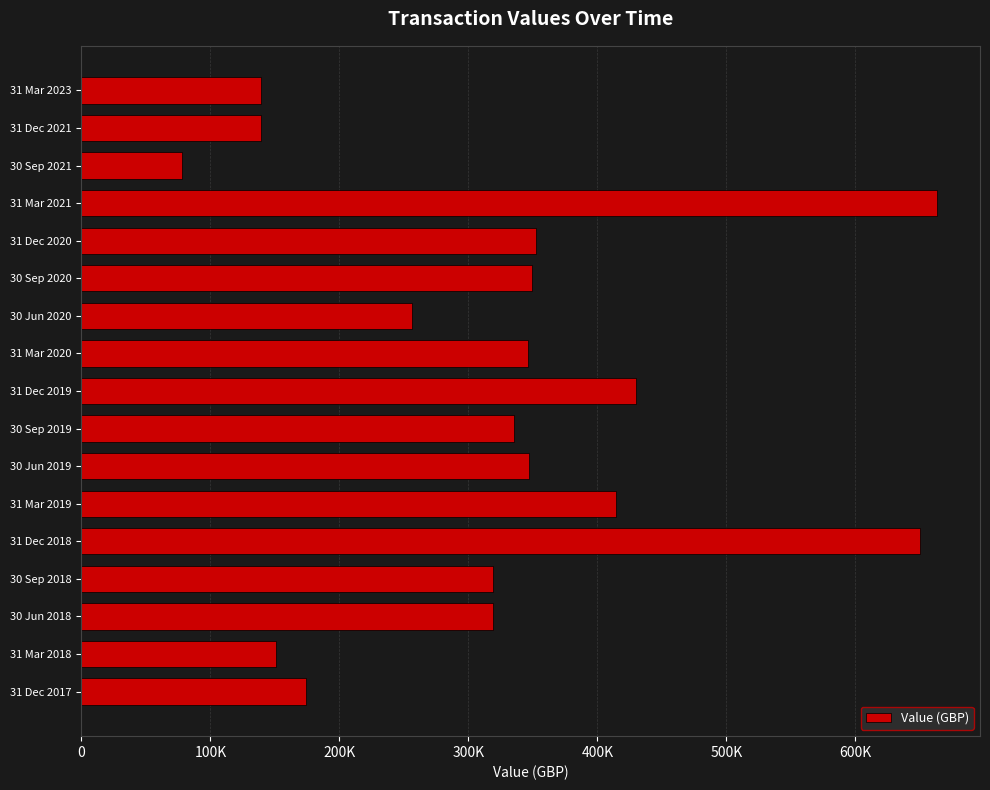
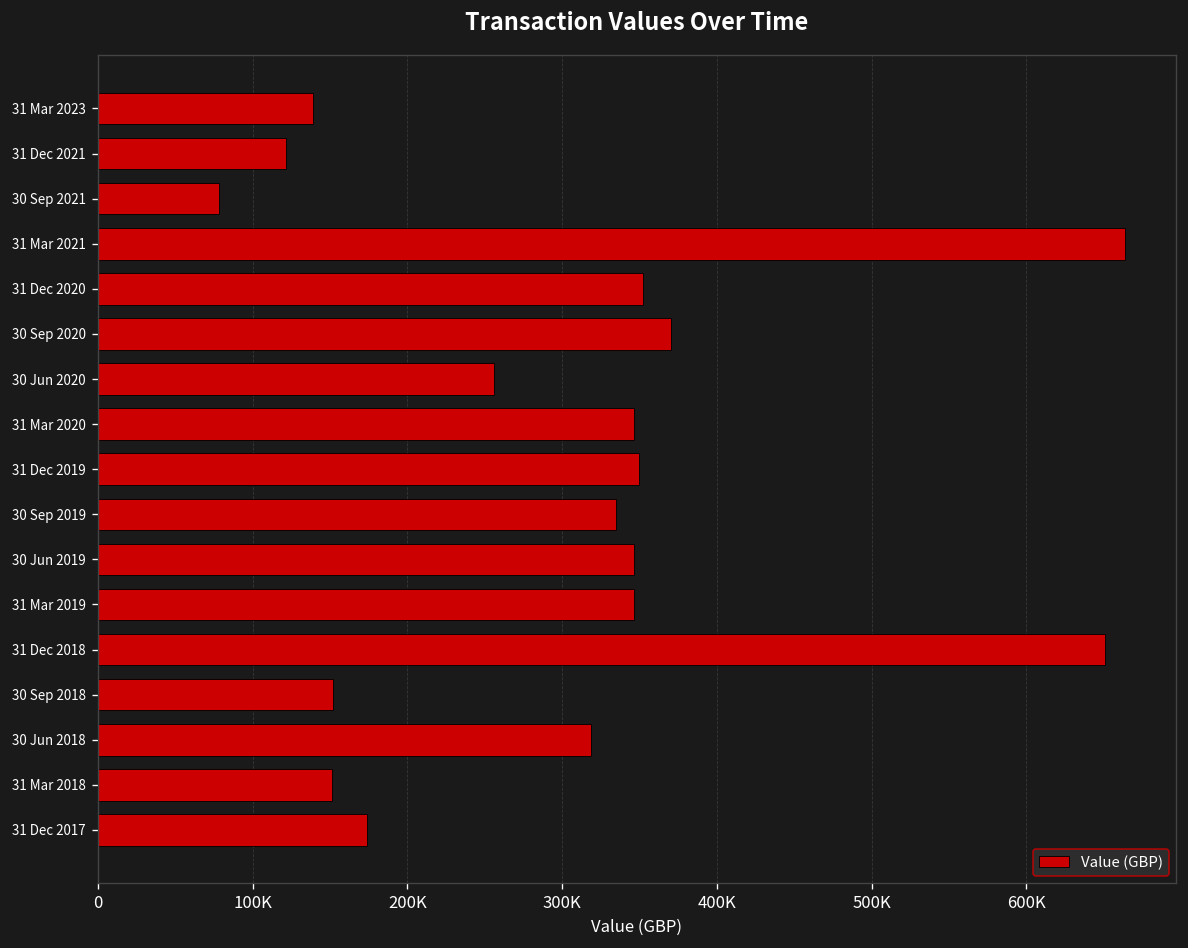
  {
    "31 Mar 2023": 139000,
-   "31 Dec 2021": 139000,
+   "31 Dec 2021": 121000,
    "30 Sep 2021": 78000,
    "31 Mar 2021": 663000,
    "31 Dec 2020": 352000,
-   "30 Sep 2020": 349000,
+   "30 Sep 2020": 370000,
    "30 Jun 2020": 256000,
    "31 Mar 2020": 346000,
-   "31 Dec 2019": 430000,
+   "31 Dec 2019": 349000,
    "30 Sep 2019": 335000,
    "30 Jun 2019": 347000,
-   "31 Mar 2019": 415000,
+   "31 Mar 2019": 347000,
    "31 Dec 2018": 651000,
-   "30 Sep 2018": 319000,
+   "30 Sep 2018": 152000,
    "30 Jun 2018": 319000,
    "31 Mar 2018": 151000,
    "31 Dec 2017": 174000
  }
